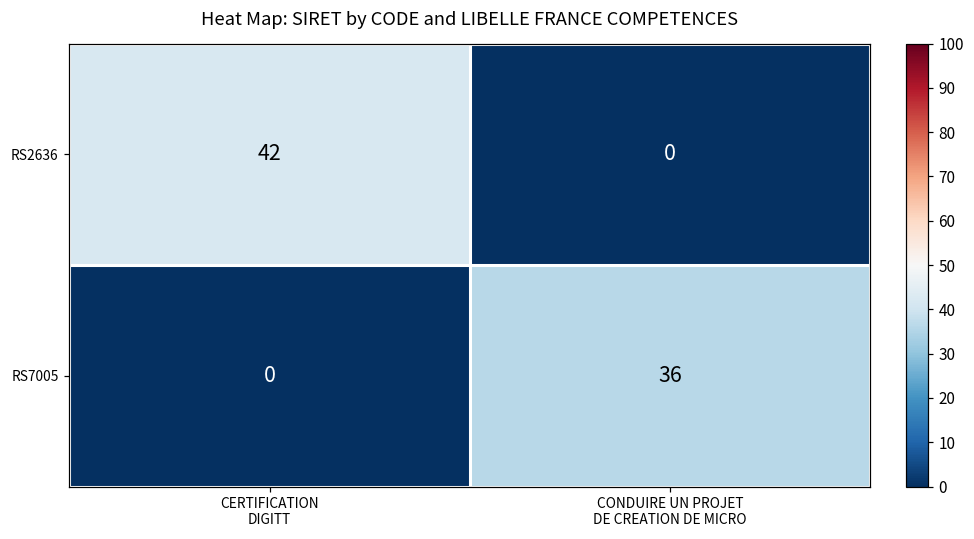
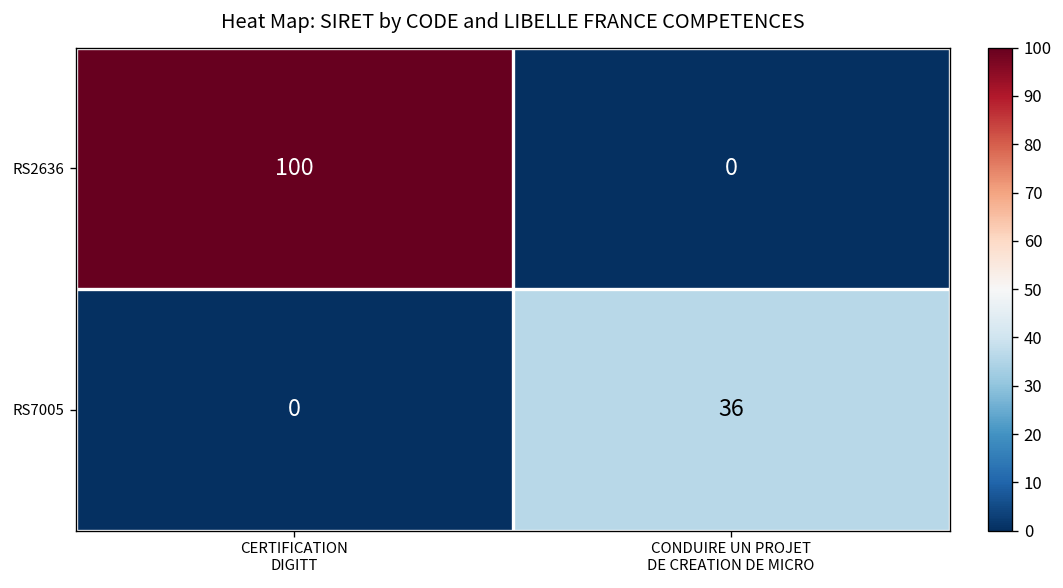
  {
    "RS2636": {
-     "CERTIFICATION DIGITT": 42,
+     "CERTIFICATION DIGITT": 100,
      "CONDUIRE UN PROJET DE CREATION DE MICRO": 0
    },
    "RS7005": {
      "CERTIFICATION DIGITT": 0,
      "CONDUIRE UN PROJET DE CREATION DE MICRO": 36
    }
  }
